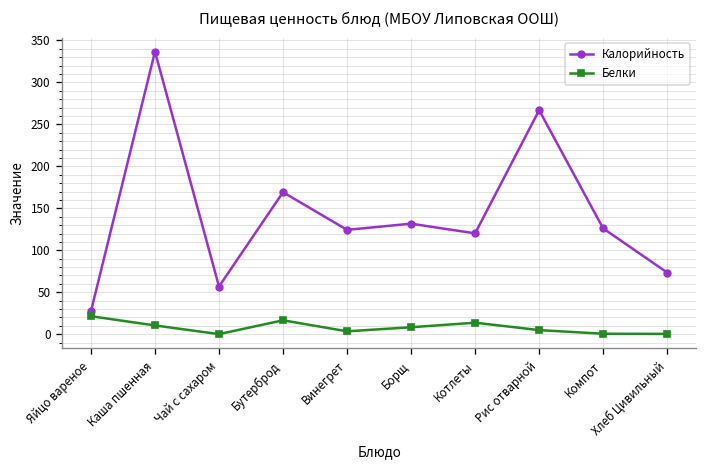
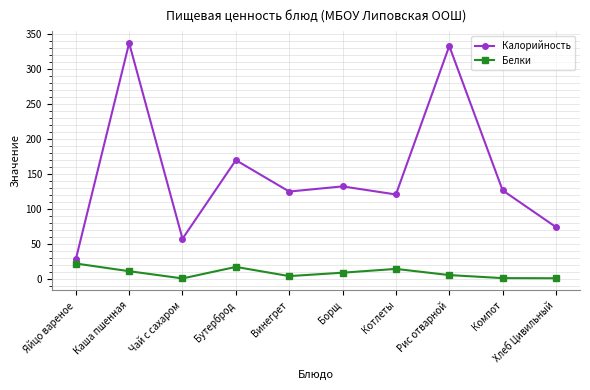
  {
    "Калорийность": {
      "Яйцо вареное": 30,
      "Каша пшенная": 340,
      "Чай с сахаром": 60,
      "Бутерброд": 170,
      "Винегрет": 120,
      "Борщ": 130,
      "Котлеты": 120,
-     "Рис отварной": 270,
+     "Рис отварной": 330,
      "Компот": 130,
      "Хлеб Цивильный": 70
    },
    "Белки": {
      "Яйцо вареное": 20,
      "Каша пшенная": 10,
      "Чай с сахаром": 0,
      "Бутерброд": 20,
      "Винегрет": 0,
      "Борщ": 10,
      "Котлеты": 10,
      "Рис отварной": 0,
      "Компот": 0,
      "Хлеб Цивильный": 0
    }
  }
